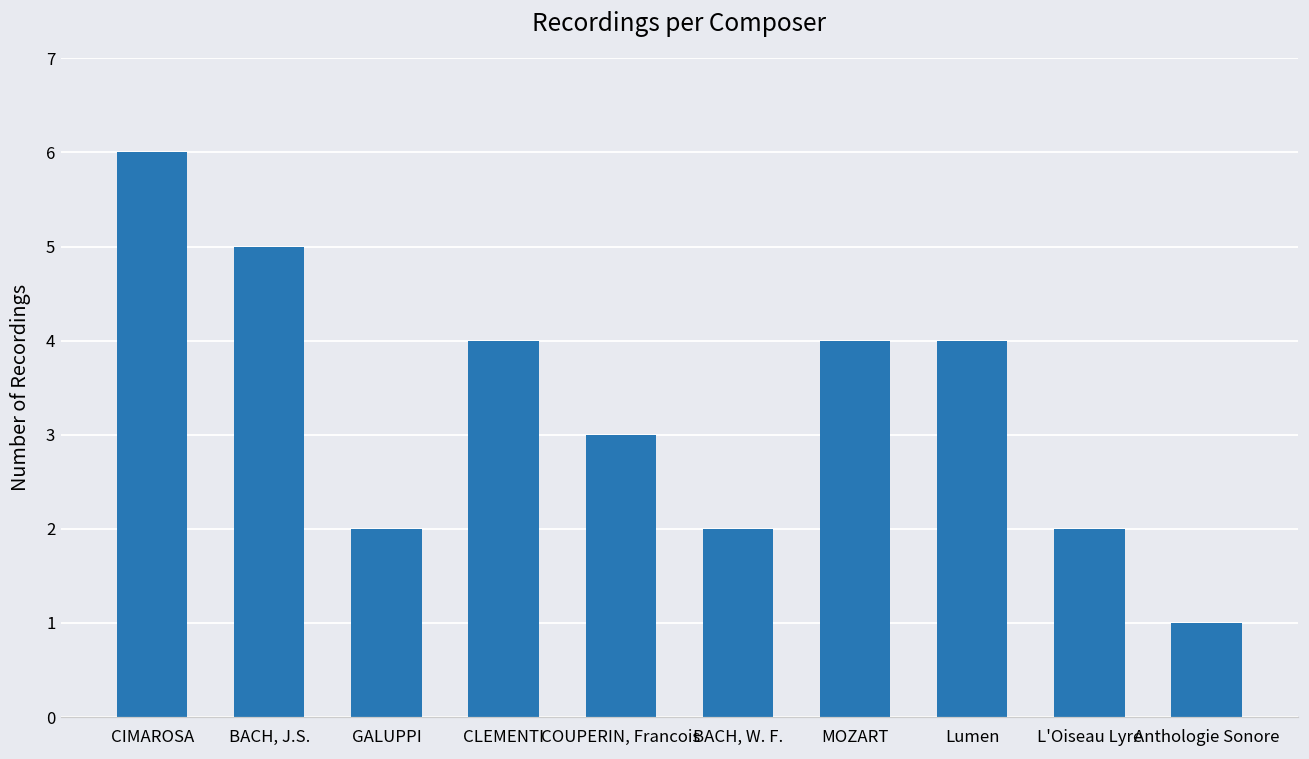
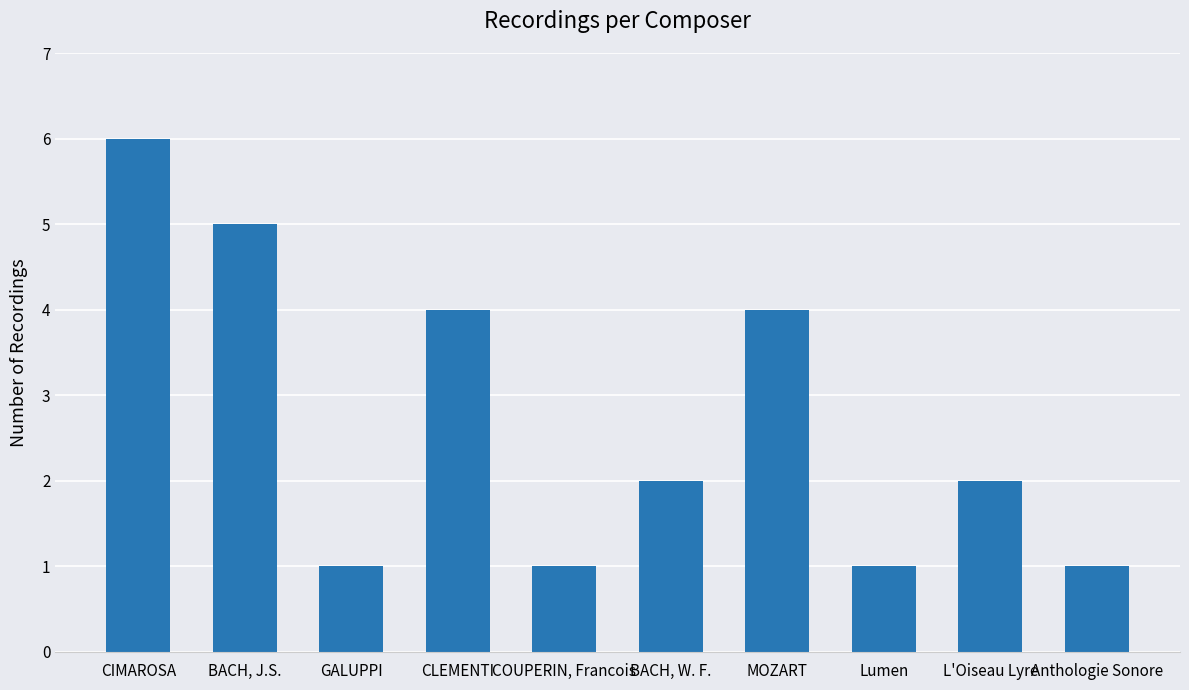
  {
    "CIMAROSA": 6,
    "BACH, J.S.": 5,
-   "GALUPPI": 2,
+   "GALUPPI": 1,
    "CLEMENTI": 4,
-   "COUPERIN, Francois": 3,
+   "COUPERIN, Francois": 1,
    "BACH, W. F.": 2,
    "MOZART": 4,
-   "Lumen": 4,
+   "Lumen": 1,
    "L'Oiseau Lyre": 2,
    "Anthologie Sonore": 1
  }
